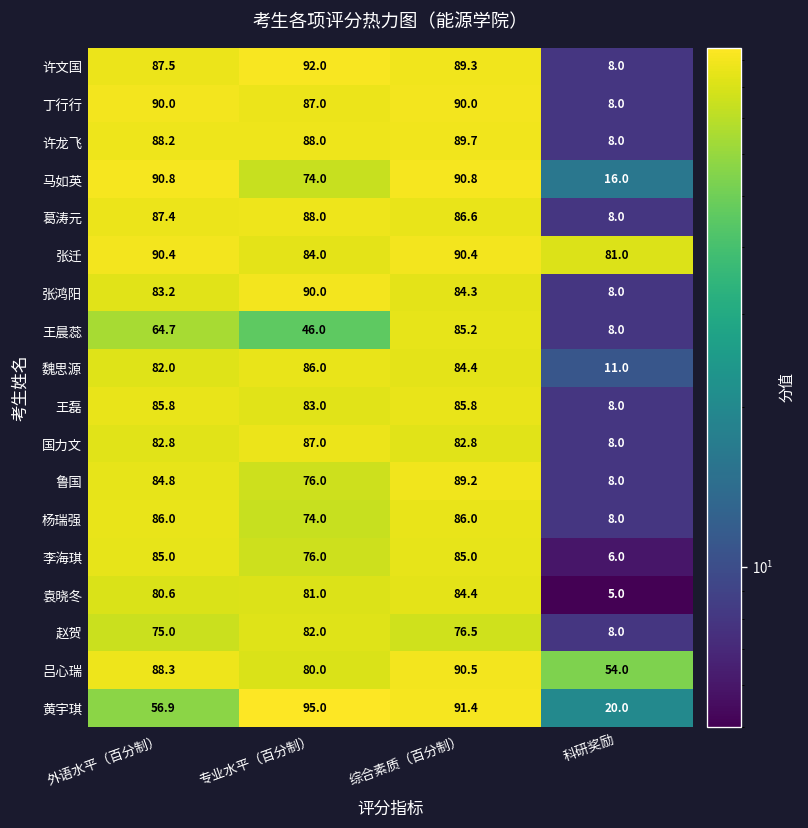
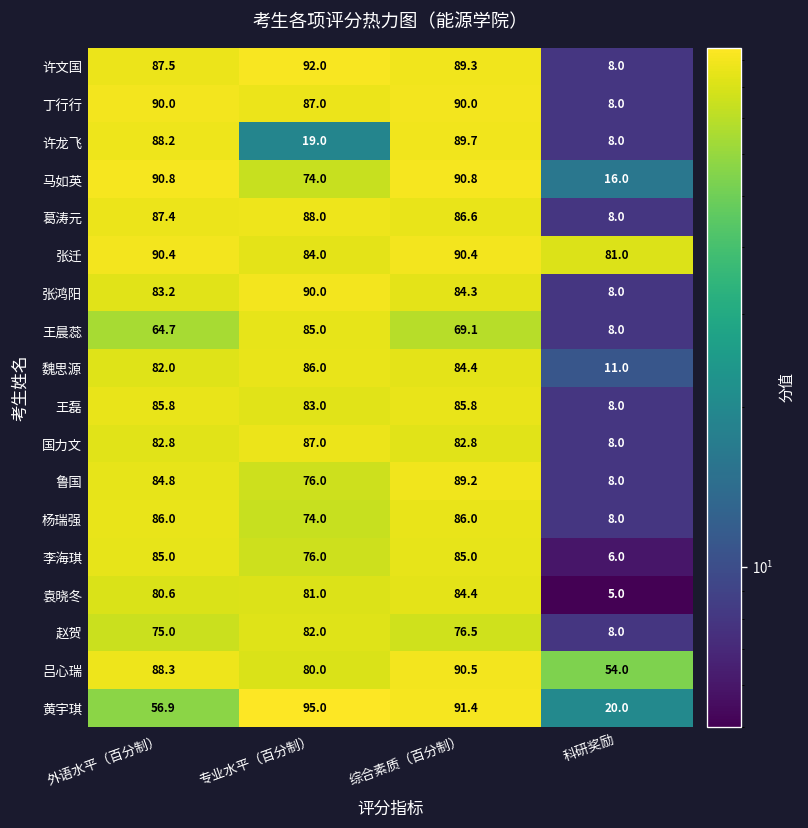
  {
    "许文国": {
      "外语水平（百分制）": 87.5,
      "专业水平（百分制）": 92.0,
      "综合素质（百分制）": 89.3,
      "科研奖励": 8.0
    },
    "丁行行": {
      "外语水平（百分制）": 90.0,
      "专业水平（百分制）": 87.0,
      "综合素质（百分制）": 90.0,
      "科研奖励": 8.0
    },
    "许龙飞": {
      "外语水平（百分制）": 88.2,
-     "专业水平（百分制）": 88.0,
+     "专业水平（百分制）": 19.0,
      "综合素质（百分制）": 89.7,
      "科研奖励": 8.0
    },
    "马如英": {
      "外语水平（百分制）": 90.8,
      "专业水平（百分制）": 74.0,
      "综合素质（百分制）": 90.8,
      "科研奖励": 16.0
    },
    "葛涛元": {
      "外语水平（百分制）": 87.4,
      "专业水平（百分制）": 88.0,
      "综合素质（百分制）": 86.6,
      "科研奖励": 8.0
    },
    "张迁": {
      "外语水平（百分制）": 90.4,
      "专业水平（百分制）": 84.0,
      "综合素质（百分制）": 90.4,
      "科研奖励": 81.0
    },
    "张鸿阳": {
      "外语水平（百分制）": 83.2,
      "专业水平（百分制）": 90.0,
      "综合素质（百分制）": 84.3,
      "科研奖励": 8.0
    },
    "王晨蕊": {
      "外语水平（百分制）": 64.7,
-     "专业水平（百分制）": 46.0,
-     "综合素质（百分制）": 85.2,
+     "专业水平（百分制）": 85.0,
+     "综合素质（百分制）": 69.1,
      "科研奖励": 8.0
    },
    "魏思源": {
      "外语水平（百分制）": 82.0,
      "专业水平（百分制）": 86.0,
      "综合素质（百分制）": 84.4,
      "科研奖励": 11.0
    },
    "王磊": {
      "外语水平（百分制）": 85.8,
      "专业水平（百分制）": 83.0,
      "综合素质（百分制）": 85.8,
      "科研奖励": 8.0
    },
    "国力文": {
      "外语水平（百分制）": 82.8,
      "专业水平（百分制）": 87.0,
      "综合素质（百分制）": 82.8,
      "科研奖励": 8.0
    },
    "鲁国": {
      "外语水平（百分制）": 84.8,
      "专业水平（百分制）": 76.0,
      "综合素质（百分制）": 89.2,
      "科研奖励": 8.0
    },
    "杨瑞强": {
      "外语水平（百分制）": 86.0,
      "专业水平（百分制）": 74.0,
      "综合素质（百分制）": 86.0,
      "科研奖励": 8.0
    },
    "李海琪": {
      "外语水平（百分制）": 85.0,
      "专业水平（百分制）": 76.0,
      "综合素质（百分制）": 85.0,
      "科研奖励": 6.0
    },
    "袁晓冬": {
      "外语水平（百分制）": 80.6,
      "专业水平（百分制）": 81.0,
      "综合素质（百分制）": 84.4,
      "科研奖励": 5.0
    },
    "赵贺": {
      "外语水平（百分制）": 75.0,
      "专业水平（百分制）": 82.0,
      "综合素质（百分制）": 76.5,
      "科研奖励": 8.0
    },
    "吕心瑞": {
      "外语水平（百分制）": 88.3,
      "专业水平（百分制）": 80.0,
      "综合素质（百分制）": 90.5,
      "科研奖励": 54.0
    },
    "黄宇琪": {
      "外语水平（百分制）": 56.9,
      "专业水平（百分制）": 95.0,
      "综合素质（百分制）": 91.4,
      "科研奖励": 20.0
    }
  }
